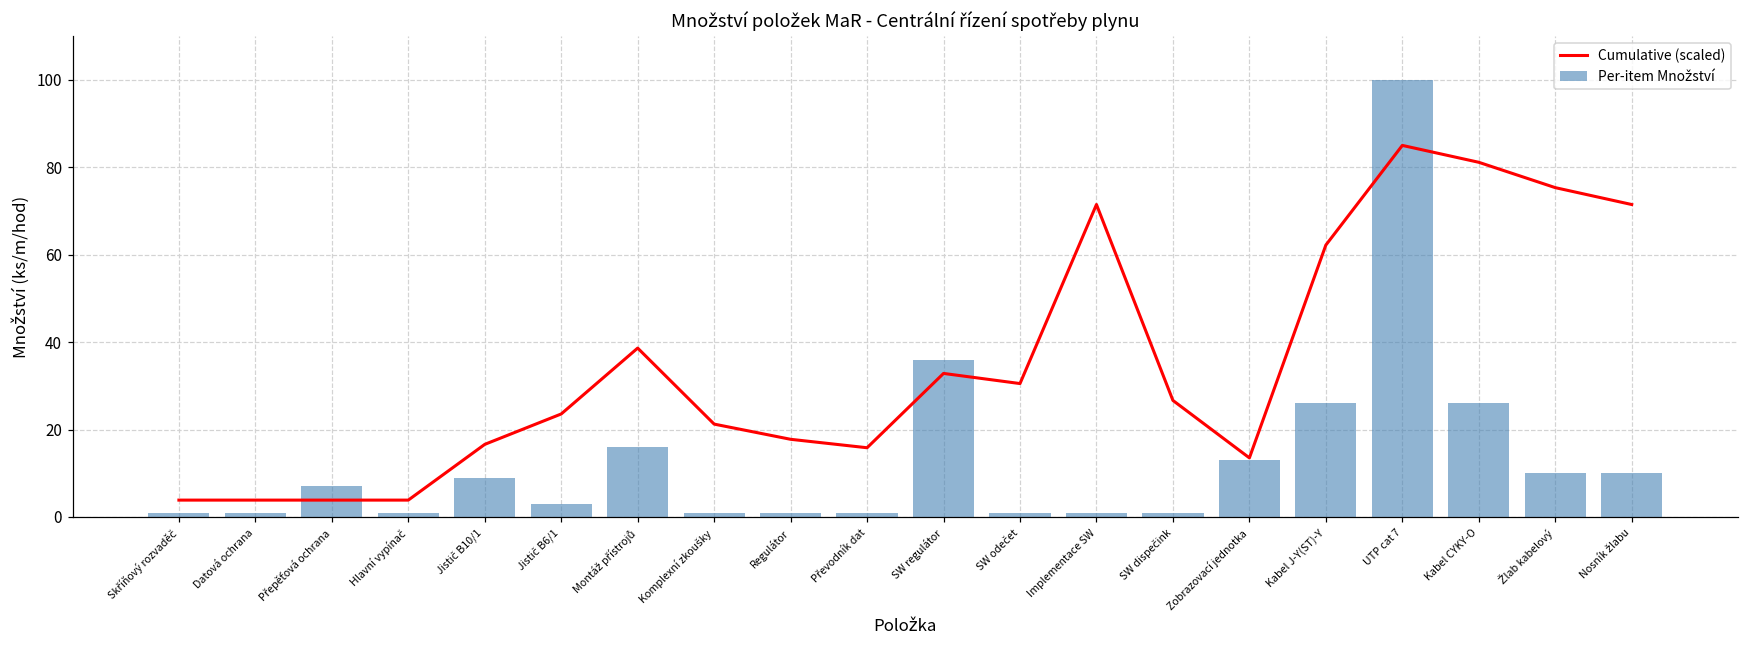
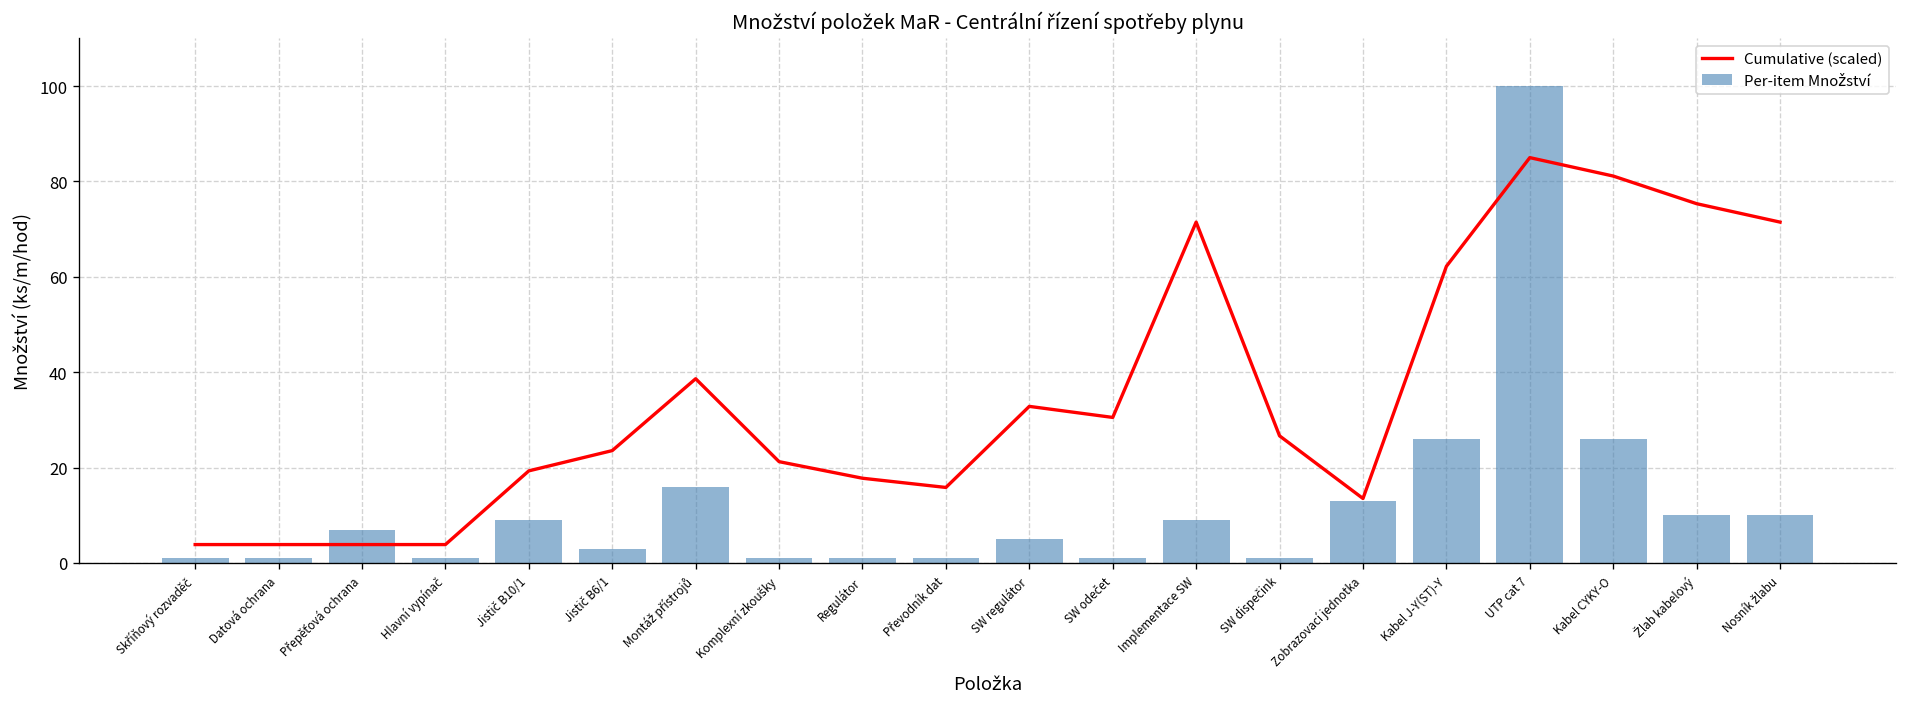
  {
    "Cumulative (scaled)": {
      "Skříňový rozvaděč": 4,
      "Datová ochrana": 4,
      "Přepěťová ochrana": 4,
      "Hlavní vypínač": 4,
-     "Jistič B10/1": 17,
+     "Jistič B10/1": 19,
      "Jistič B6/1": 24,
      "Montáž přístrojů": 39,
      "Komplexní zkoušky": 21,
      "Regulátor": 18,
      "Převodník dat": 16,
      "SW regulátor": 33,
      "SW odečet": 31,
      "Implementace SW": 71,
      "SW dispečink": 27,
      "Zobrazovací jednotka": 14,
      "Kabel J-Y(ST)-Y": 62,
      "UTP cat 7": 85,
      "Kabel CYKY-O": 81,
      "Žlab kabelový": 75,
      "Nosník žlabu": 71
    },
    "Per-item Množství": {
      "Skříňový rozvaděč": 1,
      "Datová ochrana": 1,
      "Přepěťová ochrana": 7,
      "Hlavní vypínač": 1,
      "Jistič B10/1": 9,
      "Jistič B6/1": 3,
      "Montáž přístrojů": 16,
      "Komplexní zkoušky": 1,
      "Regulátor": 1,
      "Převodník dat": 1,
-     "SW regulátor": 36,
+     "SW regulátor": 5,
      "SW odečet": 1,
-     "Implementace SW": 1,
+     "Implementace SW": 9,
      "SW dispečink": 1,
      "Zobrazovací jednotka": 13,
      "Kabel J-Y(ST)-Y": 26,
      "UTP cat 7": 100,
      "Kabel CYKY-O": 26,
      "Žlab kabelový": 10,
      "Nosník žlabu": 10
    }
  }
